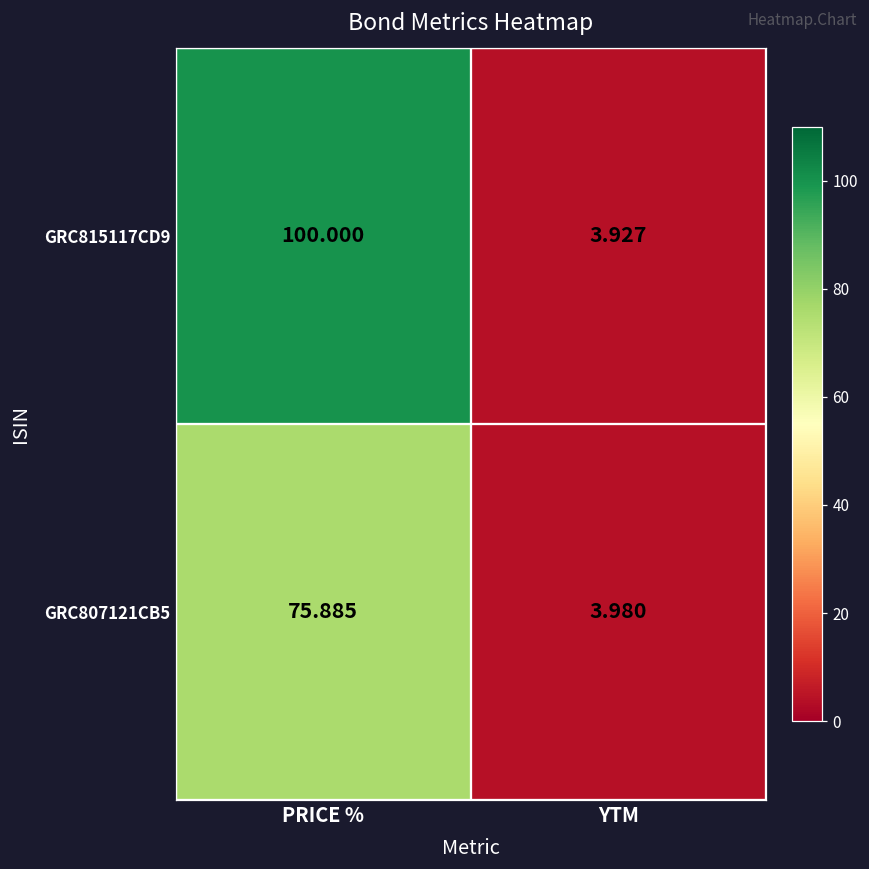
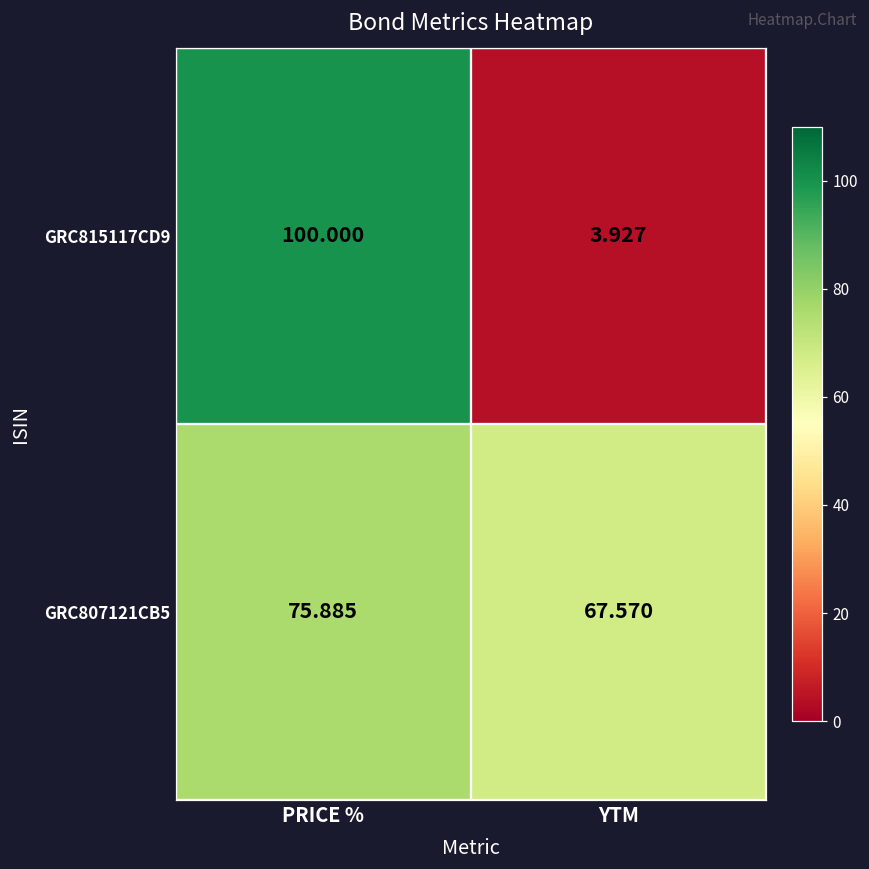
  {
    "GRC815117CD9": {
      "PRICE %": 100.000,
      "YTM": 3.927
    },
    "GRC807121CB5": {
      "PRICE %": 75.885,
-     "YTM": 3.980
+     "YTM": 67.570
    }
  }
